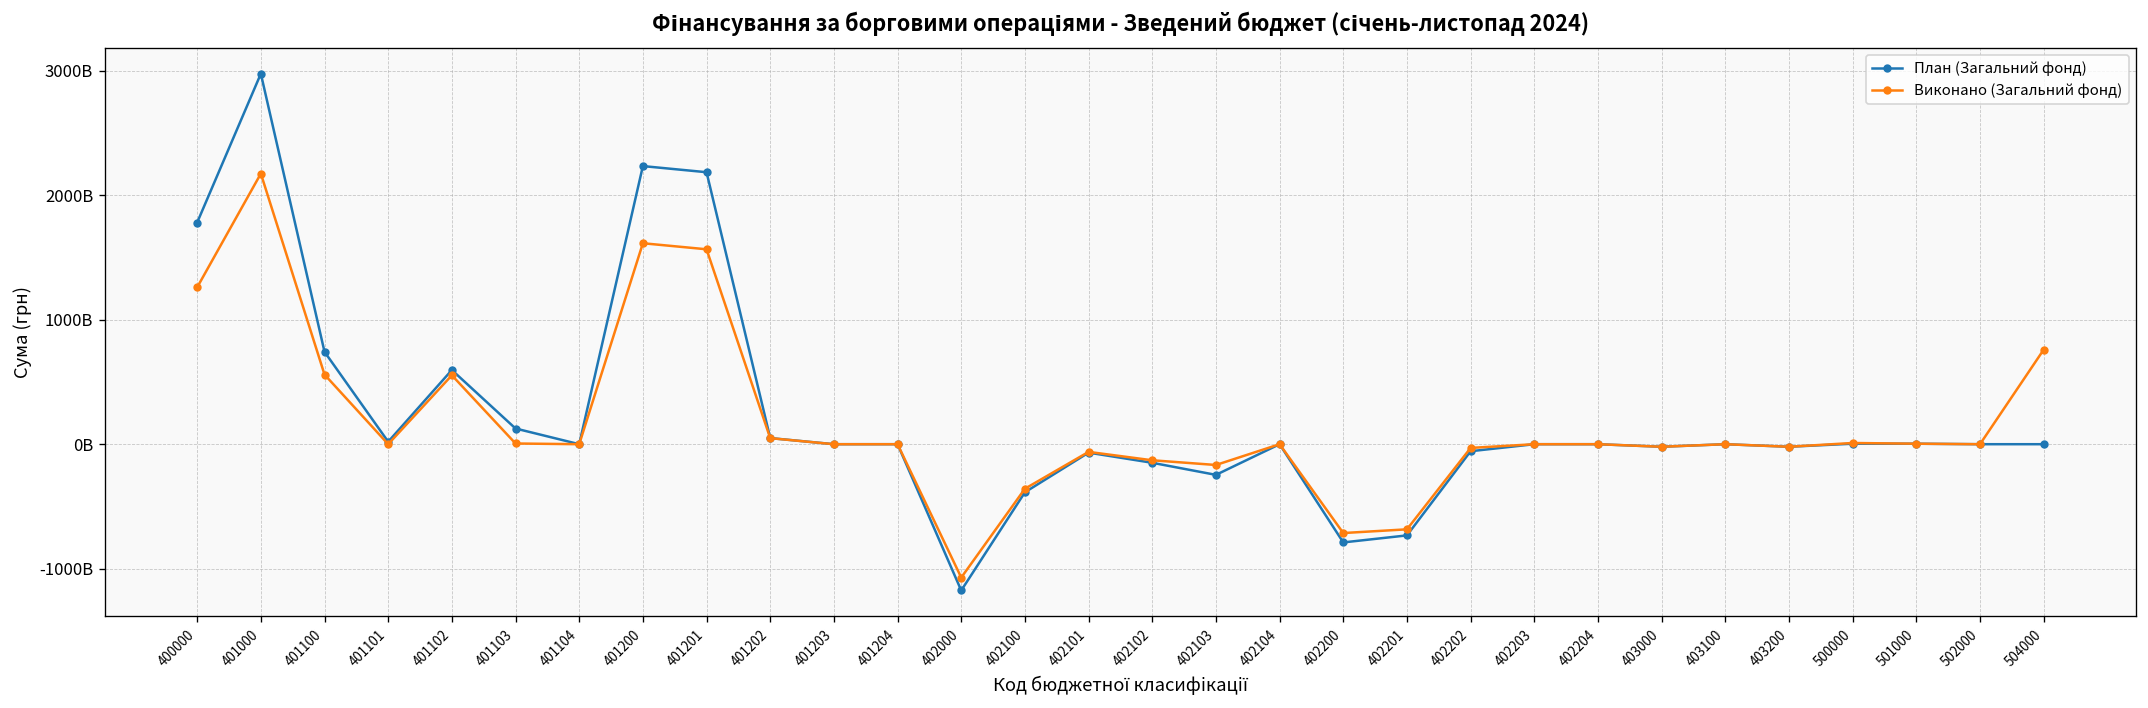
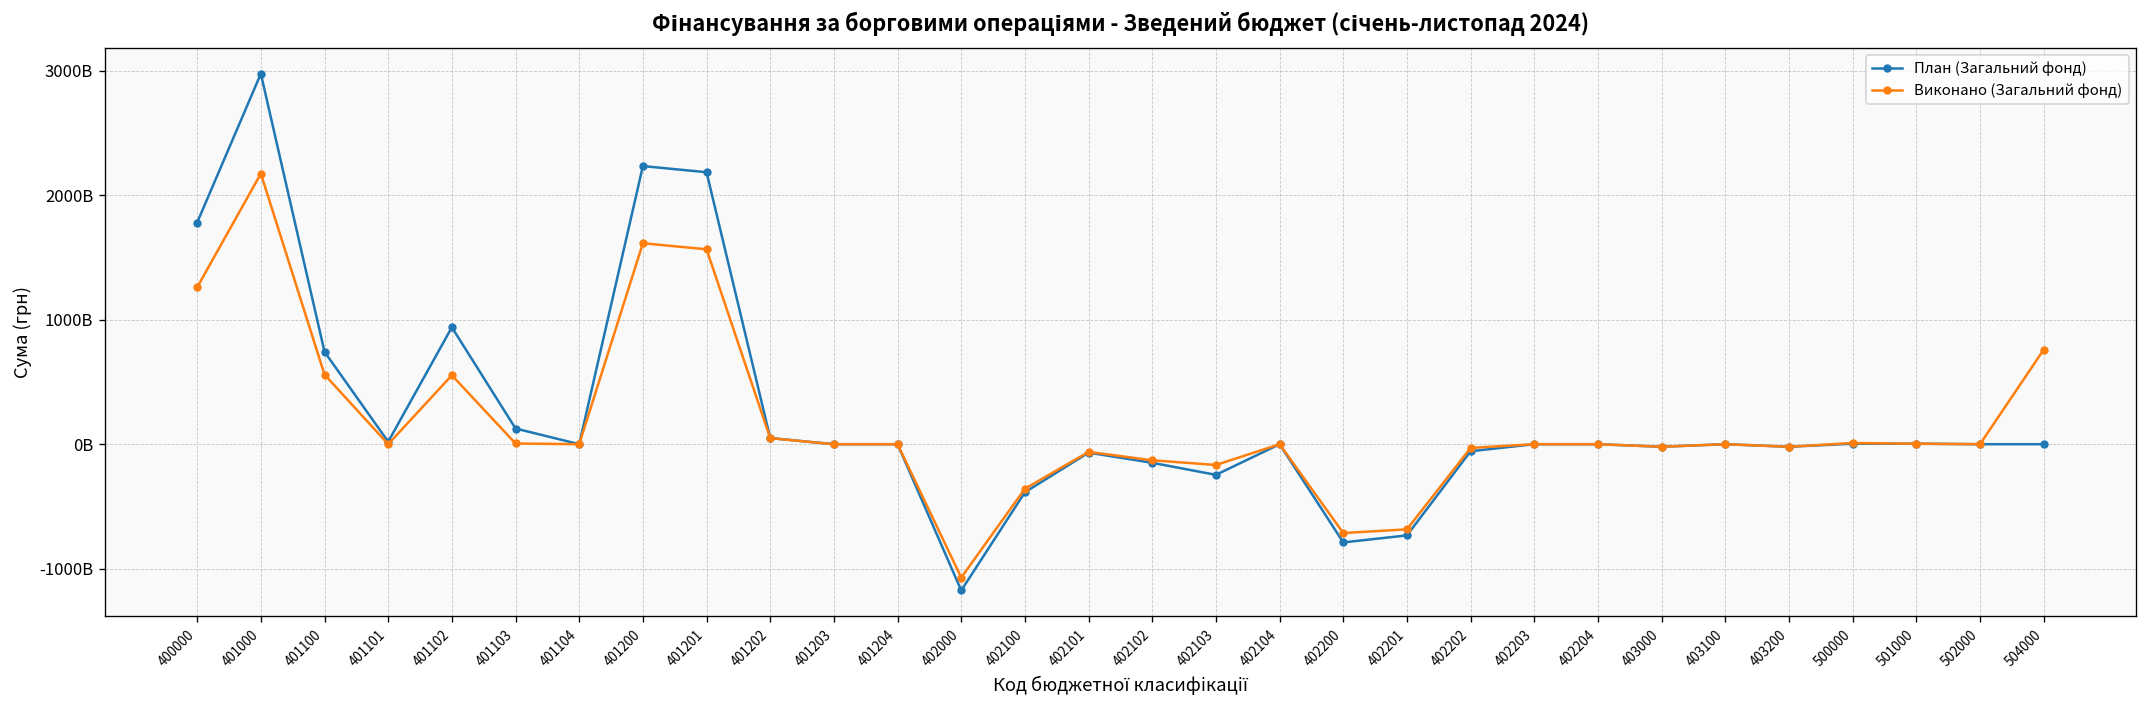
  {
    "План (Загальний фонд)": {
      "400000": 1780000000000,
      "401000": 2980000000000,
      "401100": 740000000000,
-     "401102": 600000000000,
+     "401102": 940000000000,
      "401103": 130000000000,
      "401200": 2230000000000,
      "401201": 2180000000000,
      "402000": -1170000000000,
      "402100": -390000000000,
      "402103": -250000000000,
      "402200": -790000000000,
      "402201": -730000000000,
      "402202": -60000000000,
      "504000": 0
    },
    "Виконано (Загальний фонд)": {
      "400000": 1260000000000,
      "401000": 2170000000000,
      "401100": 560000000000,
      "401102": 550000000000,
      "401103": 10000000000,
      "401200": 1610000000000,
      "401201": 1570000000000,
      "402000": -1070000000000,
      "402100": -360000000000,
      "402103": -170000000000,
      "402200": -710000000000,
      "402201": -680000000000,
      "402202": -30000000000,
      "504000": 760000000000
    }
  }
